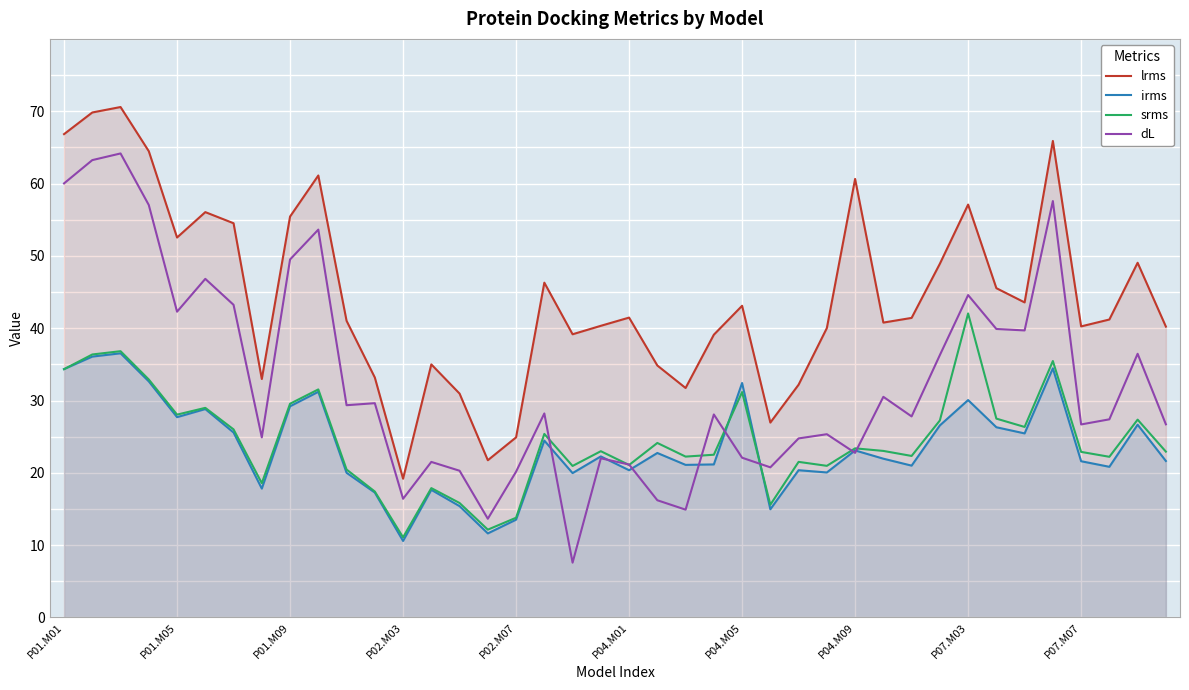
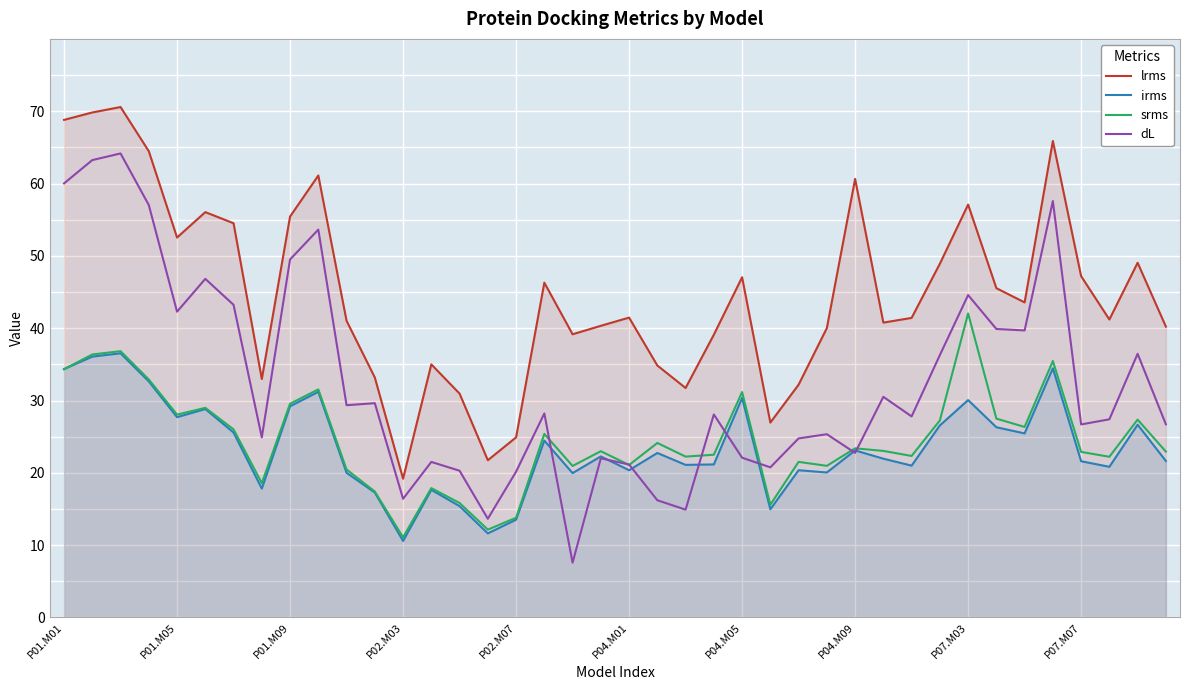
  {
    "lrms": {
-     "P01.M01": 67,
+     "P01.M01": 69,
      "P01.M05": 53,
      "P01.M09": 55,
      "P02.M03": 19,
      "P02.M07": 25,
      "P04.M01": 41,
-     "P04.M05": 43,
+     "P04.M05": 47,
      "P04.M09": 61,
      "P07.M03": 57,
-     "P07.M07": 40
+     "P07.M07": 47
    },
    "irms": {
      "P01.M05": 28,
      "P01.M09": 29,
      "P02.M03": 11,
      "P04.M01": 20,
-     "P04.M05": 32,
+     "P04.M05": 30,
      "P07.M03": 30,
      "P07.M07": 22
    },
    "srms": {
      "P01.M05": 28,
      "P01.M09": 30,
      "P02.M03": 11,
      "P04.M05": 31,
      "P07.M03": 42,
      "P07.M07": 23
    },
    "dL": {
      "P01.M01": 60,
      "P01.M05": 42,
      "P01.M09": 50,
      "P02.M03": 16,
      "P02.M07": 20,
      "P04.M05": 22,
      "P07.M03": 45,
      "P07.M07": 27
    }
  }
